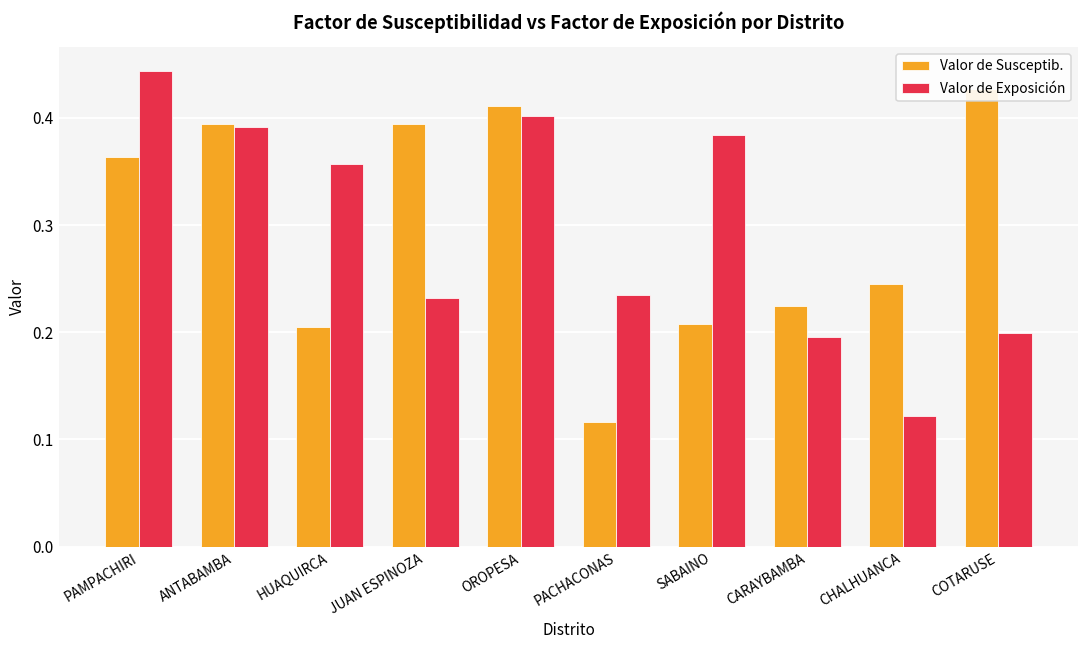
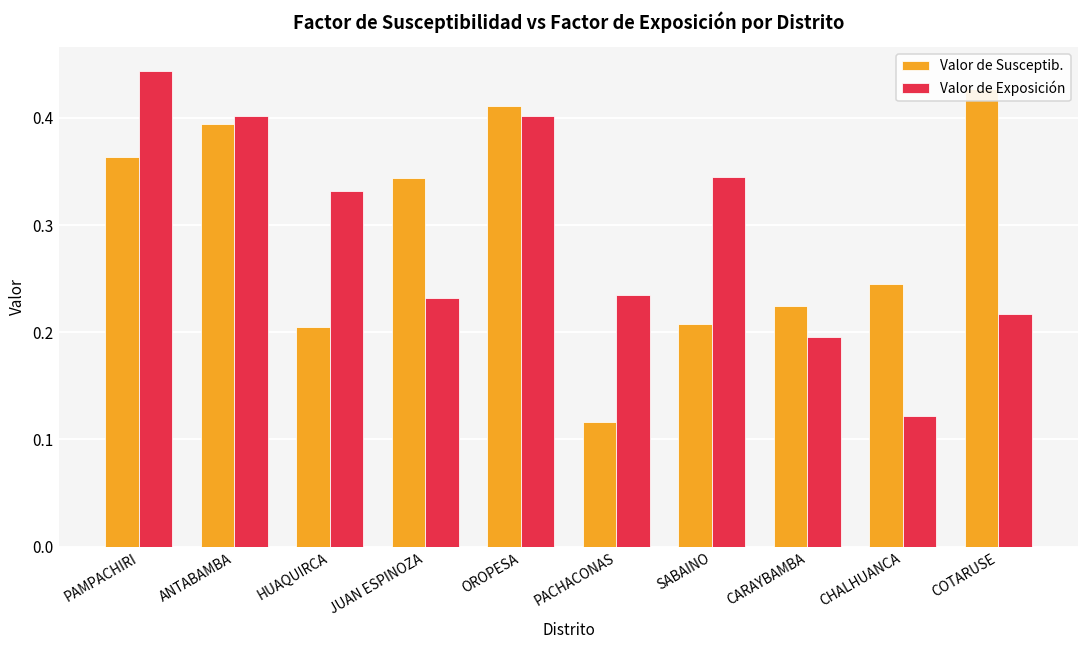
  {
    "Valor de Susceptib.": {
      "PAMPACHIRI": 0.36,
      "ANTABAMBA": 0.39,
      "HUAQUIRCA": 0.20,
-     "JUAN ESPINOZA": 0.39,
+     "JUAN ESPINOZA": 0.34,
      "OROPESA": 0.41,
      "PACHACONAS": 0.12,
      "SABAINO": 0.21,
      "CARAYBAMBA": 0.22,
      "CHALHUANCA": 0.25
    },
    "Valor de Exposición": {
      "PAMPACHIRI": 0.44,
-     "ANTABAMBA": 0.39,
-     "HUAQUIRCA": 0.36,
+     "ANTABAMBA": 0.40,
+     "HUAQUIRCA": 0.33,
      "JUAN ESPINOZA": 0.23,
      "OROPESA": 0.40,
      "PACHACONAS": 0.24,
-     "SABAINO": 0.38,
+     "SABAINO": 0.35,
      "CARAYBAMBA": 0.20,
      "CHALHUANCA": 0.12,
-     "COTARUSE": 0.20
+     "COTARUSE": 0.22
    }
  }
